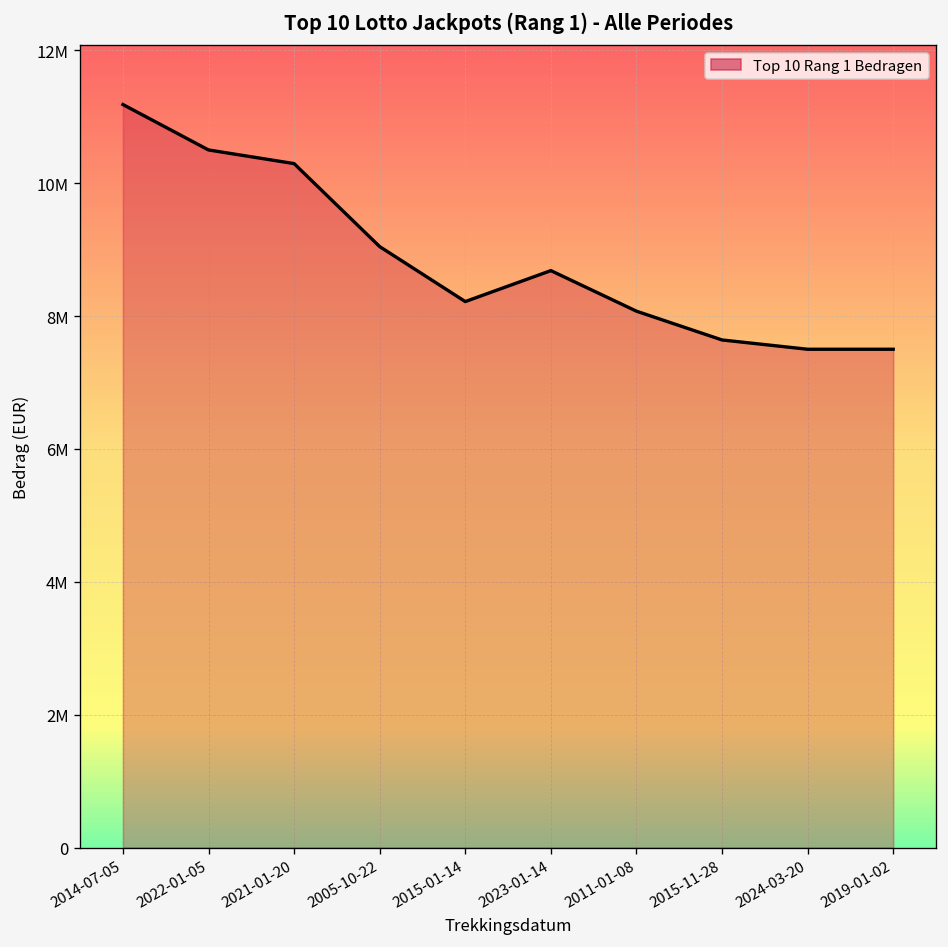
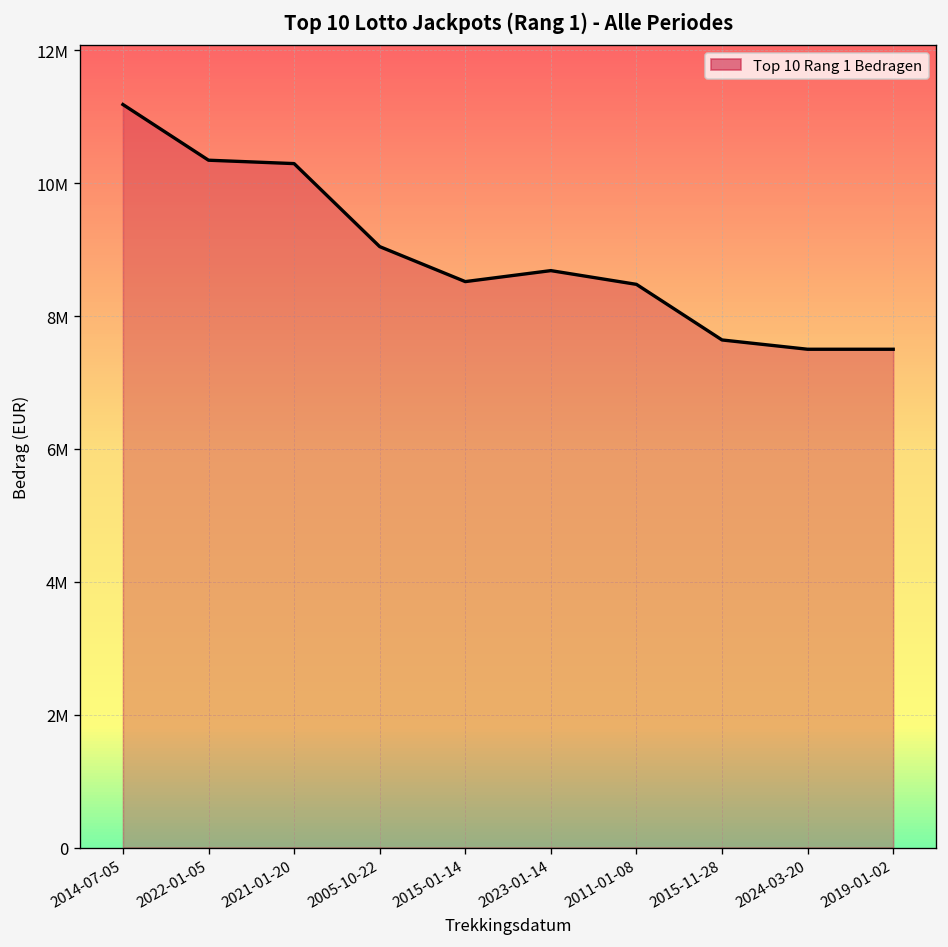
  {
    "2014-07-05": 11200000,
-   "2022-01-05": 10500000,
+   "2022-01-05": 10300000,
    "2021-01-20": 10300000,
    "2005-10-22": 9000000,
-   "2015-01-14": 8200000,
+   "2015-01-14": 8500000,
    "2023-01-14": 8700000,
-   "2011-01-08": 8100000,
+   "2011-01-08": 8500000,
    "2015-11-28": 7600000,
    "2024-03-20": 7500000,
    "2019-01-02": 7500000
  }
